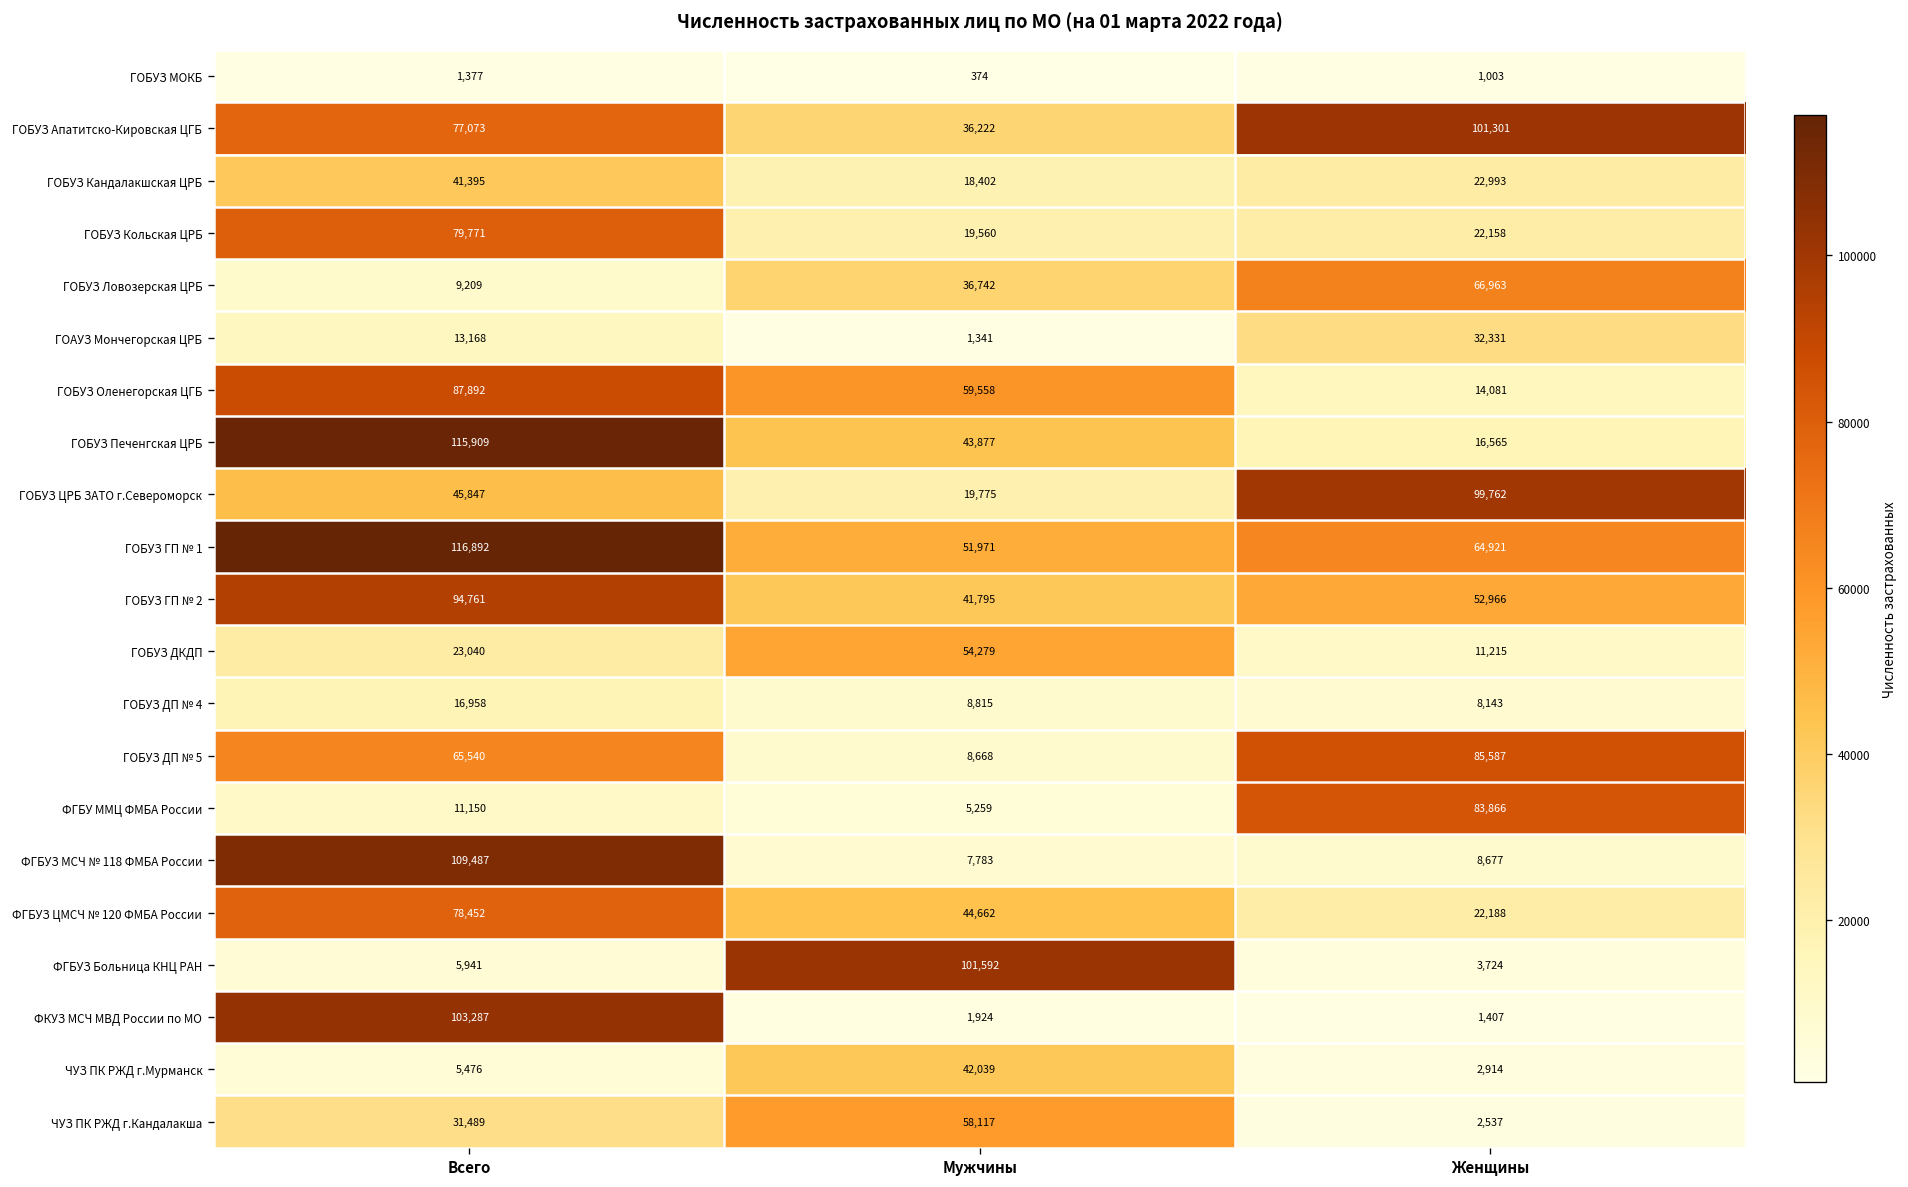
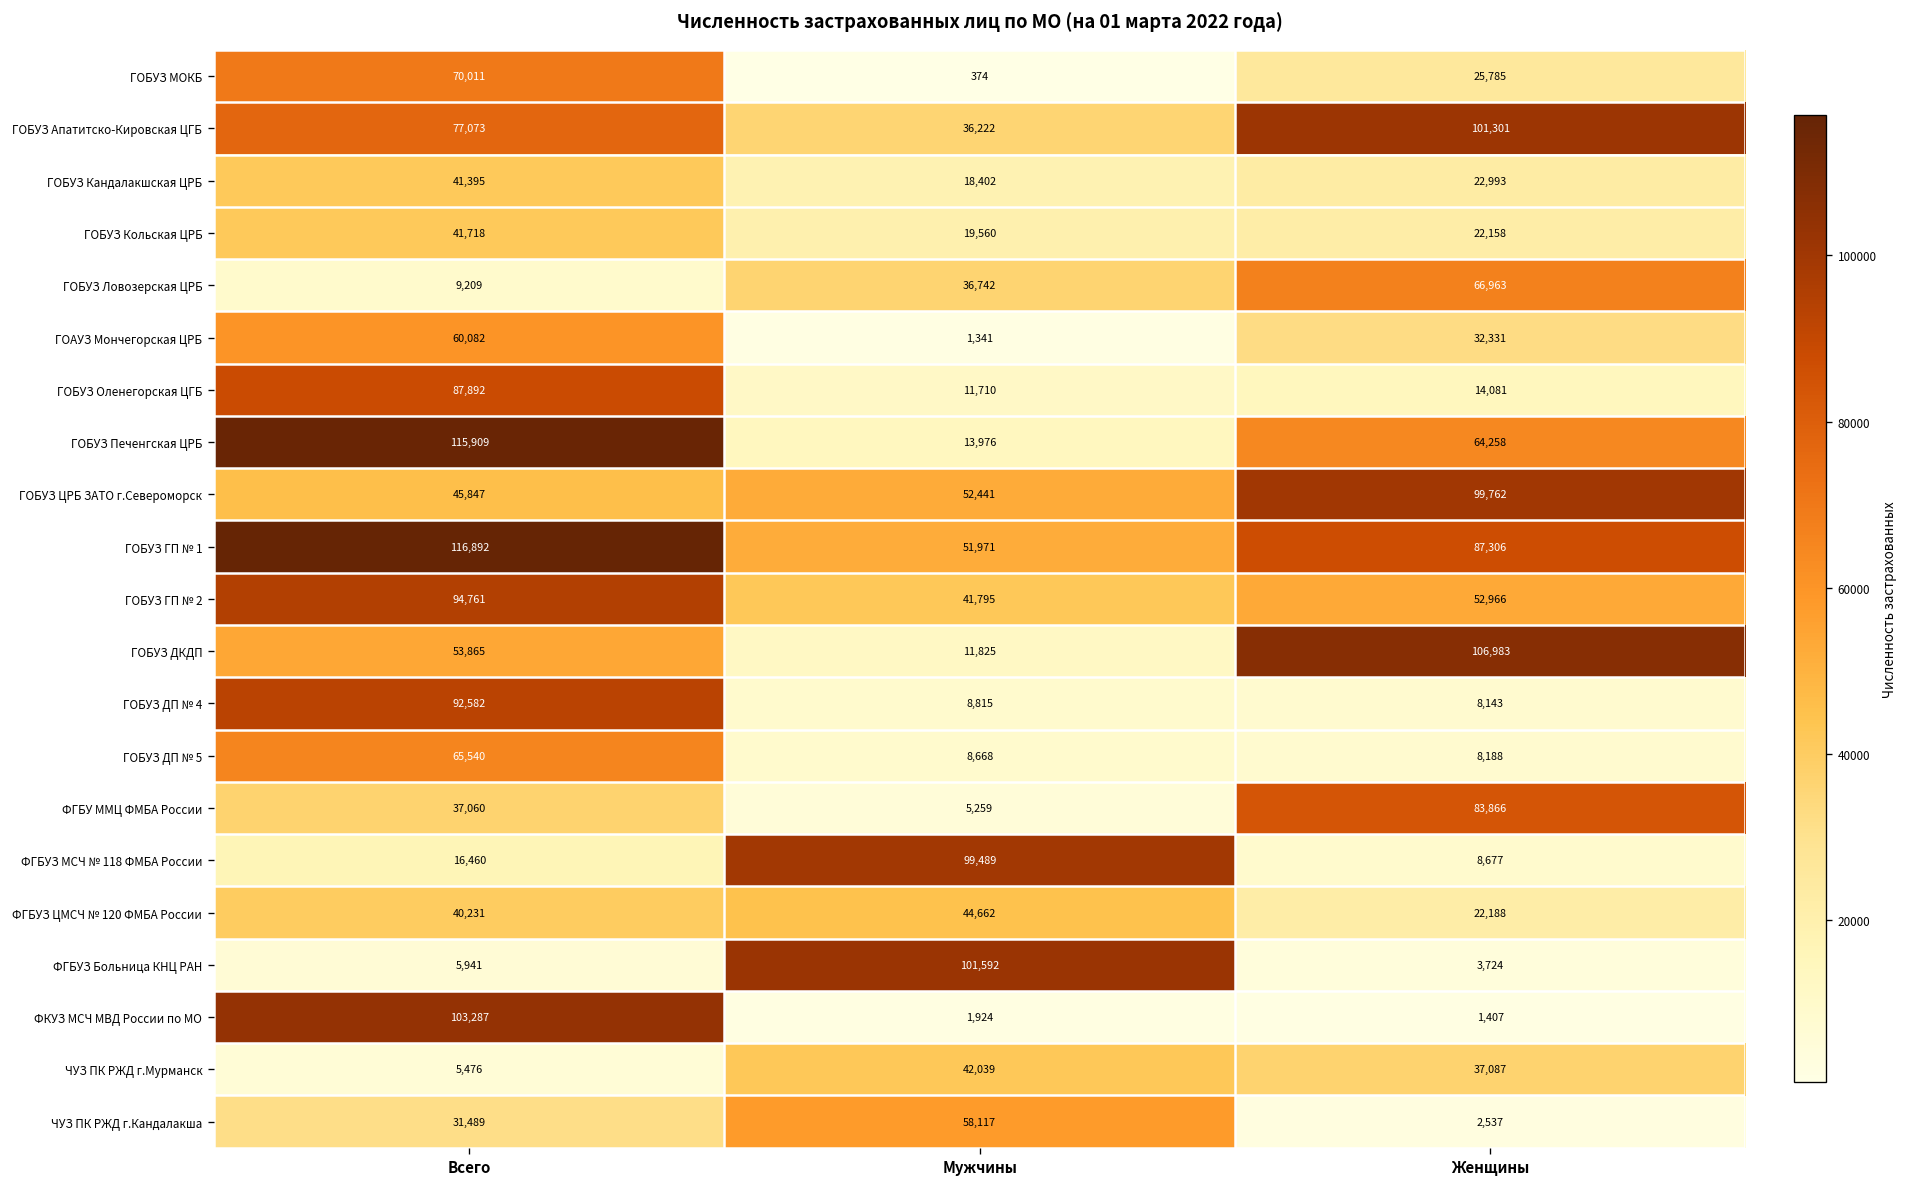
  {
    "ГОБУЗ МОКБ": {
-     "Всего": "1,377",
+     "Всего": "70,011",
      "Мужчины": "374",
-     "Женщины": "1,003"
+     "Женщины": "25,785"
    },
    "ГОБУЗ Апатитско-Кировская ЦГБ": {
      "Всего": "77,073",
      "Мужчины": "36,222",
      "Женщины": "101,301"
    },
    "ГОБУЗ Кандалакшская ЦРБ": {
      "Всего": "41,395",
      "Мужчины": "18,402",
      "Женщины": "22,993"
    },
    "ГОБУЗ Кольская ЦРБ": {
-     "Всего": "79,771",
+     "Всего": "41,718",
      "Мужчины": "19,560",
      "Женщины": "22,158"
    },
    "ГОБУЗ Ловозерская ЦРБ": {
      "Всего": "9,209",
      "Мужчины": "36,742",
      "Женщины": "66,963"
    },
    "ГОАУЗ Мончегорская ЦРБ": {
-     "Всего": "13,168",
+     "Всего": "60,082",
      "Мужчины": "1,341",
      "Женщины": "32,331"
    },
    "ГОБУЗ Оленегорская ЦГБ": {
      "Всего": "87,892",
-     "Мужчины": "59,558",
+     "Мужчины": "11,710",
      "Женщины": "14,081"
    },
    "ГОБУЗ Печенгская ЦРБ": {
      "Всего": "115,909",
-     "Мужчины": "43,877",
-     "Женщины": "16,565"
+     "Мужчины": "13,976",
+     "Женщины": "64,258"
    },
    "ГОБУЗ ЦРБ ЗАТО г.Североморск": {
      "Всего": "45,847",
-     "Мужчины": "19,775",
+     "Мужчины": "52,441",
      "Женщины": "99,762"
    },
    "ГОБУЗ ГП № 1": {
      "Всего": "116,892",
      "Мужчины": "51,971",
-     "Женщины": "64,921"
+     "Женщины": "87,306"
    },
    "ГОБУЗ ГП № 2": {
      "Всего": "94,761",
      "Мужчины": "41,795",
      "Женщины": "52,966"
    },
    "ГОБУЗ ДКДП": {
-     "Всего": "23,040",
-     "Мужчины": "54,279",
-     "Женщины": "11,215"
+     "Всего": "53,865",
+     "Мужчины": "11,825",
+     "Женщины": "106,983"
    },
    "ГОБУЗ ДП № 4": {
-     "Всего": "16,958",
+     "Всего": "92,582",
      "Мужчины": "8,815",
      "Женщины": "8,143"
    },
    "ГОБУЗ ДП № 5": {
      "Всего": "65,540",
      "Мужчины": "8,668",
-     "Женщины": "85,587"
+     "Женщины": "8,188"
    },
    "ФГБУ ММЦ ФМБА России": {
-     "Всего": "11,150",
+     "Всего": "37,060",
      "Мужчины": "5,259",
      "Женщины": "83,866"
    },
    "ФГБУЗ МСЧ № 118 ФМБА России": {
-     "Всего": "109,487",
-     "Мужчины": "7,783",
+     "Всего": "16,460",
+     "Мужчины": "99,489",
      "Женщины": "8,677"
    },
    "ФГБУЗ ЦМСЧ № 120 ФМБА России": {
-     "Всего": "78,452",
+     "Всего": "40,231",
      "Мужчины": "44,662",
      "Женщины": "22,188"
    },
    "ФГБУЗ Больница КНЦ РАН": {
      "Всего": "5,941",
      "Мужчины": "101,592",
      "Женщины": "3,724"
    },
    "ФКУЗ МСЧ МВД России по МО": {
      "Всего": "103,287",
      "Мужчины": "1,924",
      "Женщины": "1,407"
    },
    "ЧУЗ ПК РЖД г.Мурманск": {
      "Всего": "5,476",
      "Мужчины": "42,039",
-     "Женщины": "2,914"
+     "Женщины": "37,087"
    },
    "ЧУЗ ПК РЖД г.Кандалакша": {
      "Всего": "31,489",
      "Мужчины": "58,117",
      "Женщины": "2,537"
    }
  }
